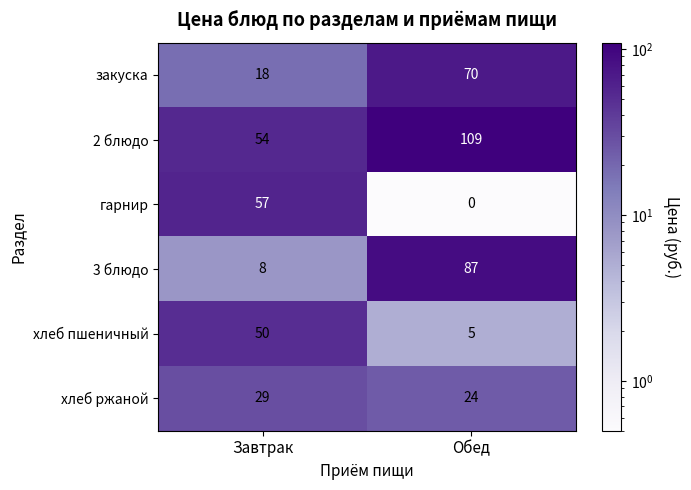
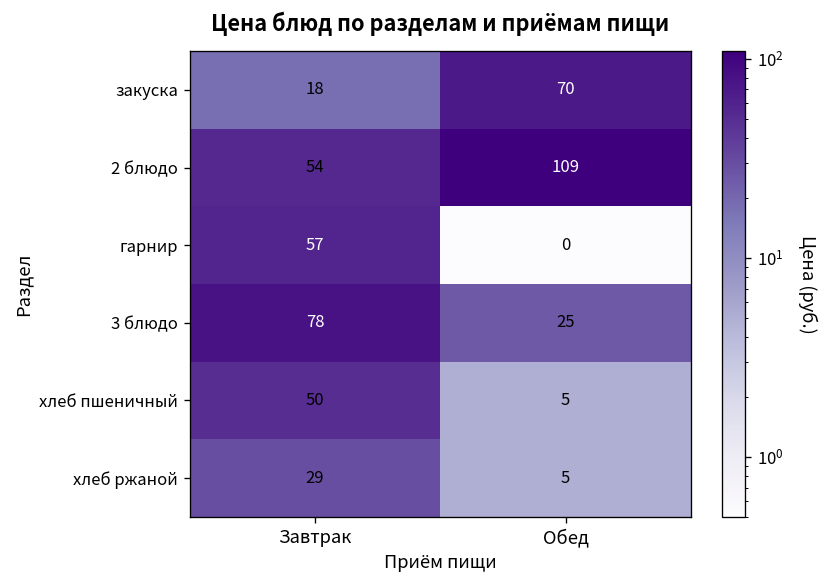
  {
    "закуска": {
      "Завтрак": 18,
      "Обед": 70
    },
    "2 блюдо": {
      "Завтрак": 54,
      "Обед": 109
    },
    "гарнир": {
      "Завтрак": 57,
      "Обед": 0
    },
    "3 блюдо": {
-     "Завтрак": 8,
-     "Обед": 87
+     "Завтрак": 78,
+     "Обед": 25
    },
    "хлеб пшеничный": {
      "Завтрак": 50,
      "Обед": 5
    },
    "хлеб ржаной": {
      "Завтрак": 29,
-     "Обед": 24
+     "Обед": 5
    }
  }
